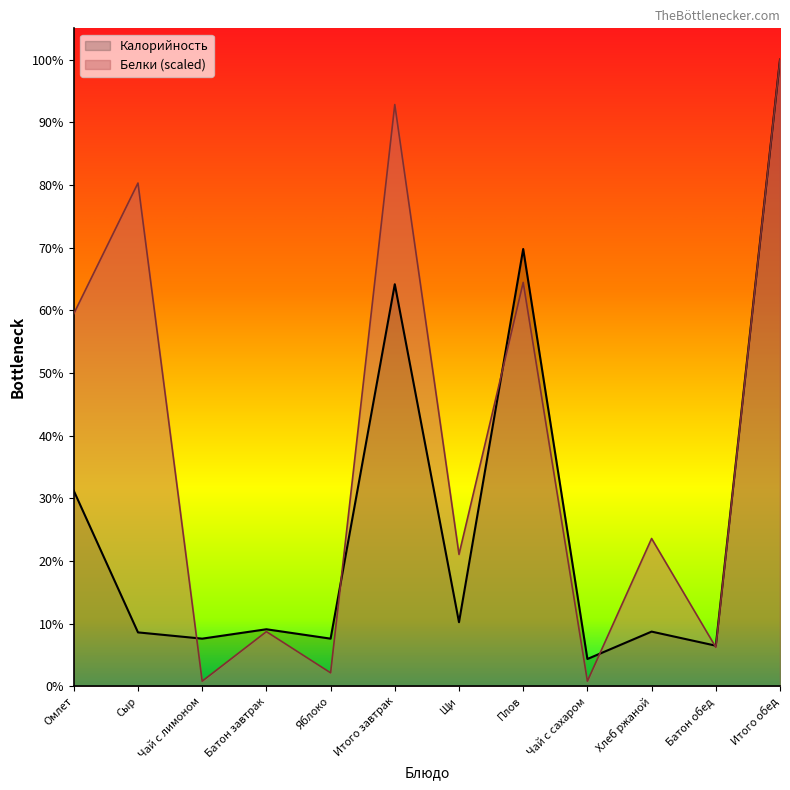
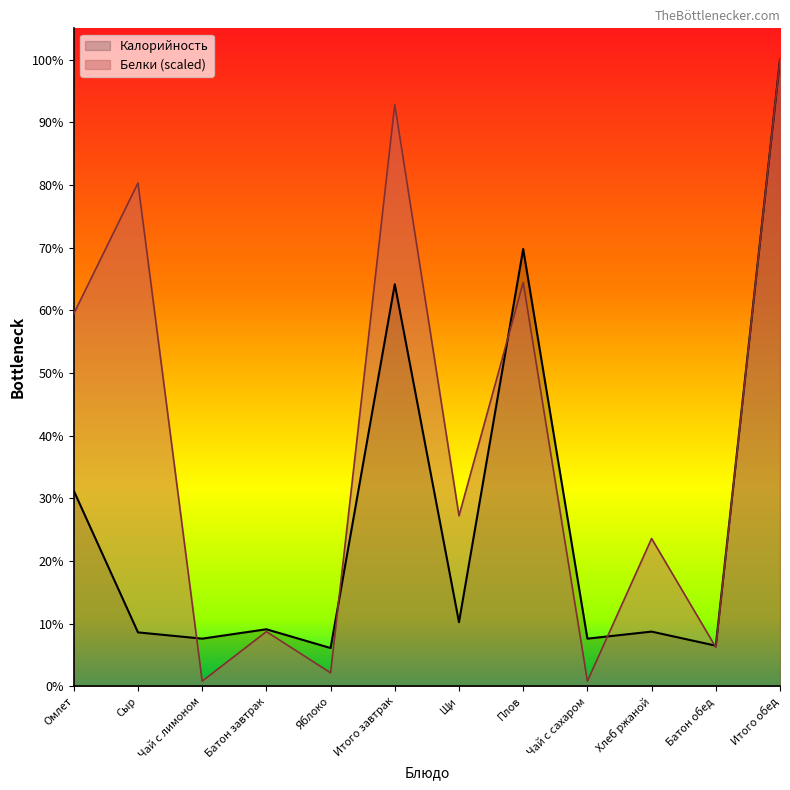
  {
    "Калорийность": {
      "Омлет": "31%",
      "Сыр": "9%",
      "Чай с лимоном": "8%",
-     "Яблоко": "8%",
+     "Яблоко": "6%",
      "Итого завтрак": "64%",
      "Щи": "10%",
      "Плов": "70%",
-     "Чай с сахаром": "4%",
+     "Чай с сахаром": "8%",
      "Хлеб ржаной": "9%"
    },
    "Белки (scaled)": {
      "Омлет": "59%",
      "Сыр": "80%",
      "Чай с лимоном": "1%",
      "Яблоко": "2%",
      "Итого завтрак": "93%",
-     "Щи": "21%",
+     "Щи": "27%",
      "Плов": "64%",
      "Чай с сахаром": "1%",
      "Хлеб ржаной": "24%"
    }
  }
